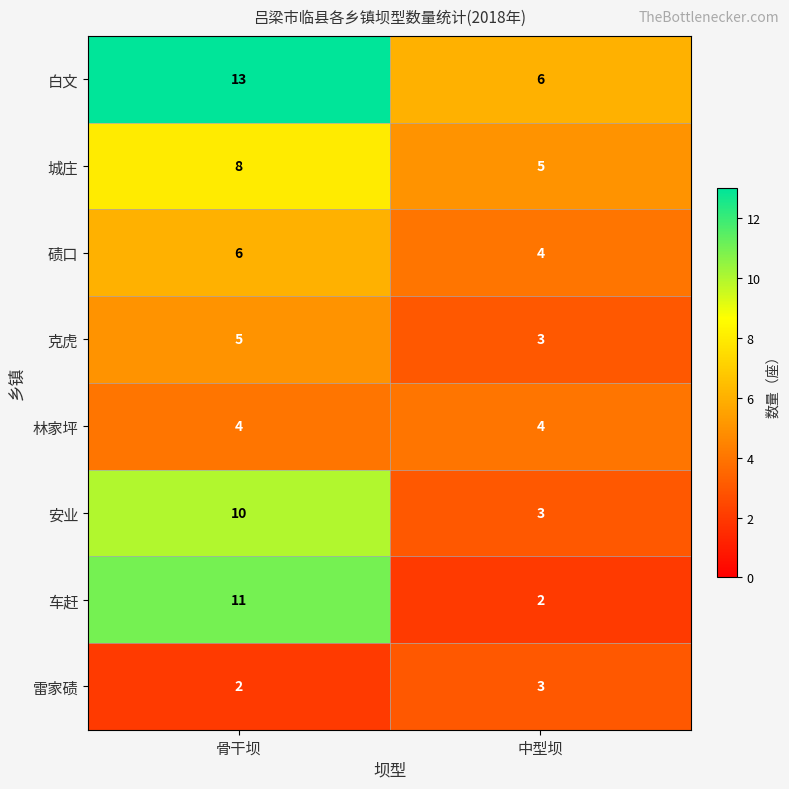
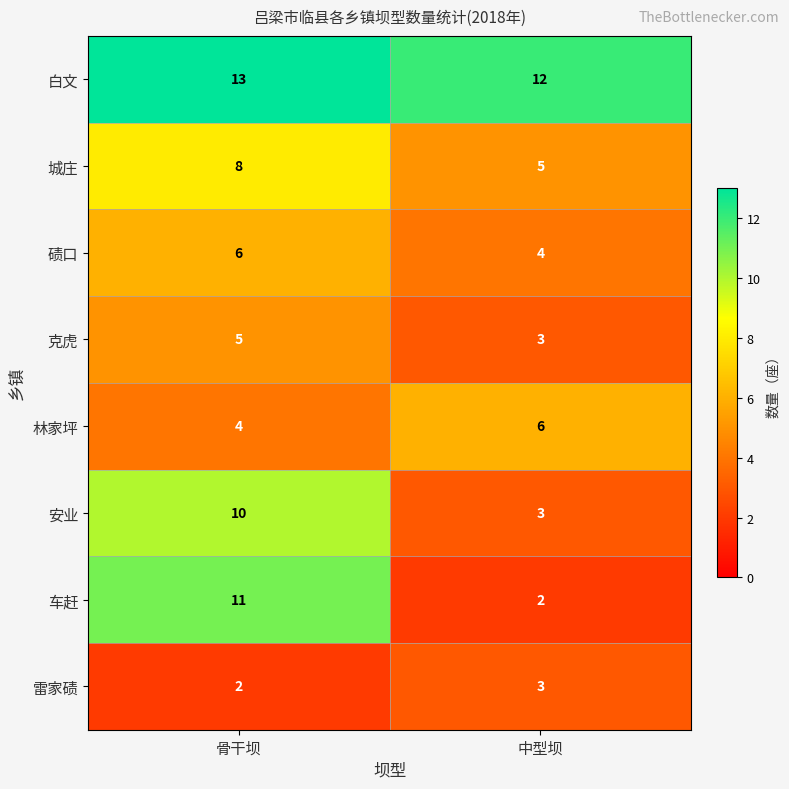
  {
    "白文": {
      "骨干坝": 13,
-     "中型坝": 6
+     "中型坝": 12
    },
    "城庄": {
      "骨干坝": 8,
      "中型坝": 5
    },
    "碛口": {
      "骨干坝": 6,
      "中型坝": 4
    },
    "克虎": {
      "骨干坝": 5,
      "中型坝": 3
    },
    "林家坪": {
      "骨干坝": 4,
-     "中型坝": 4
+     "中型坝": 6
    },
    "安业": {
      "骨干坝": 10,
      "中型坝": 3
    },
    "车赶": {
      "骨干坝": 11,
      "中型坝": 2
    },
    "雷家碛": {
      "骨干坝": 2,
      "中型坝": 3
    }
  }
